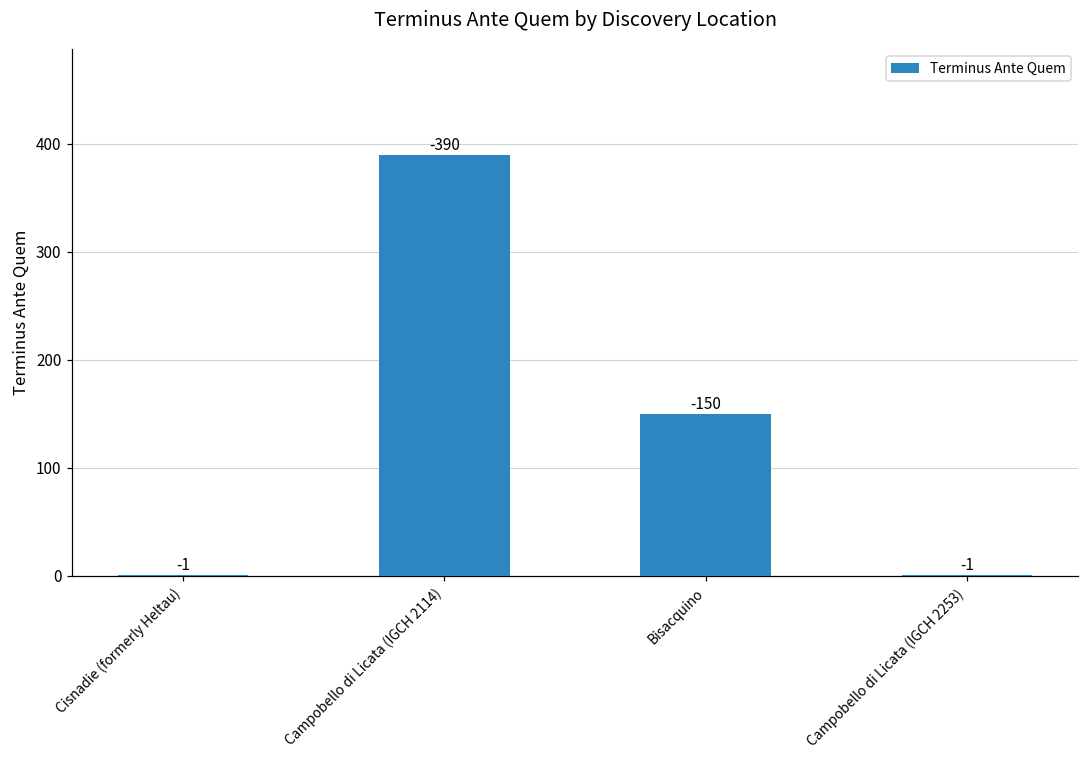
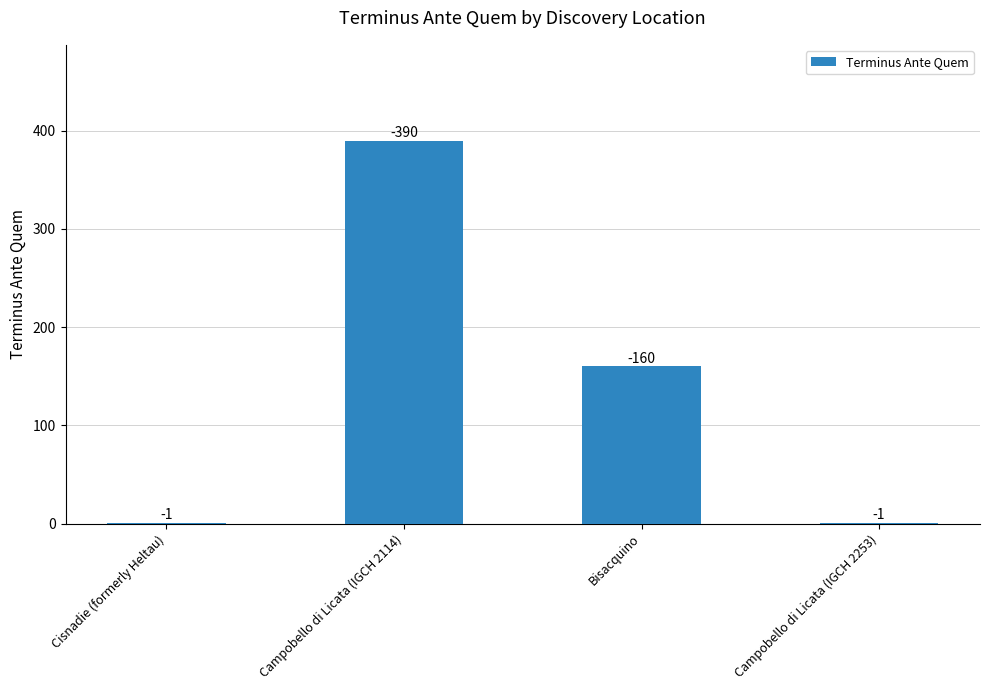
  {
-   "Bisacquino": -150
+   "Bisacquino": -160
  }
